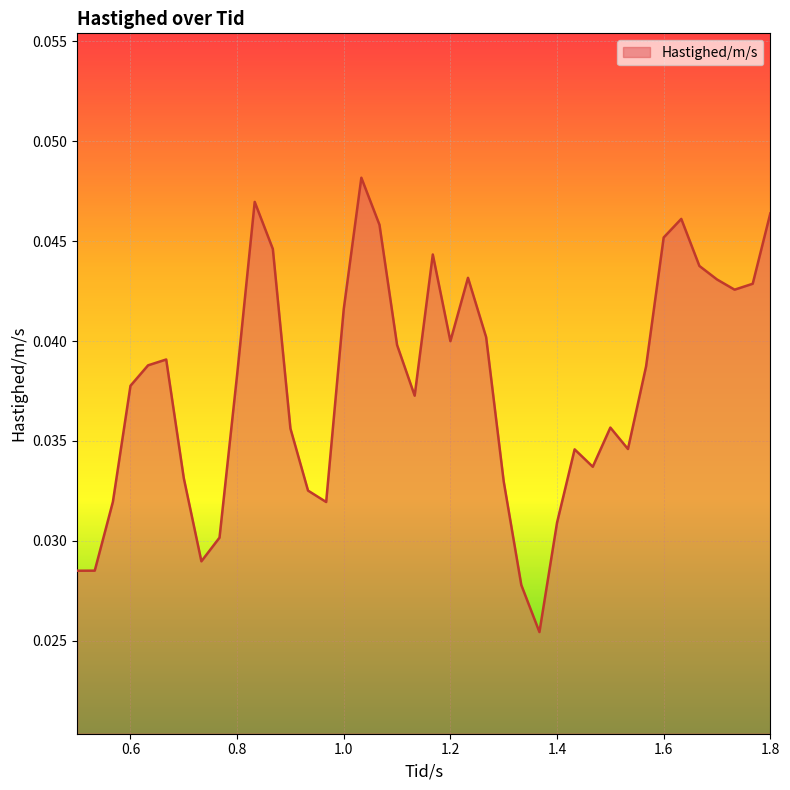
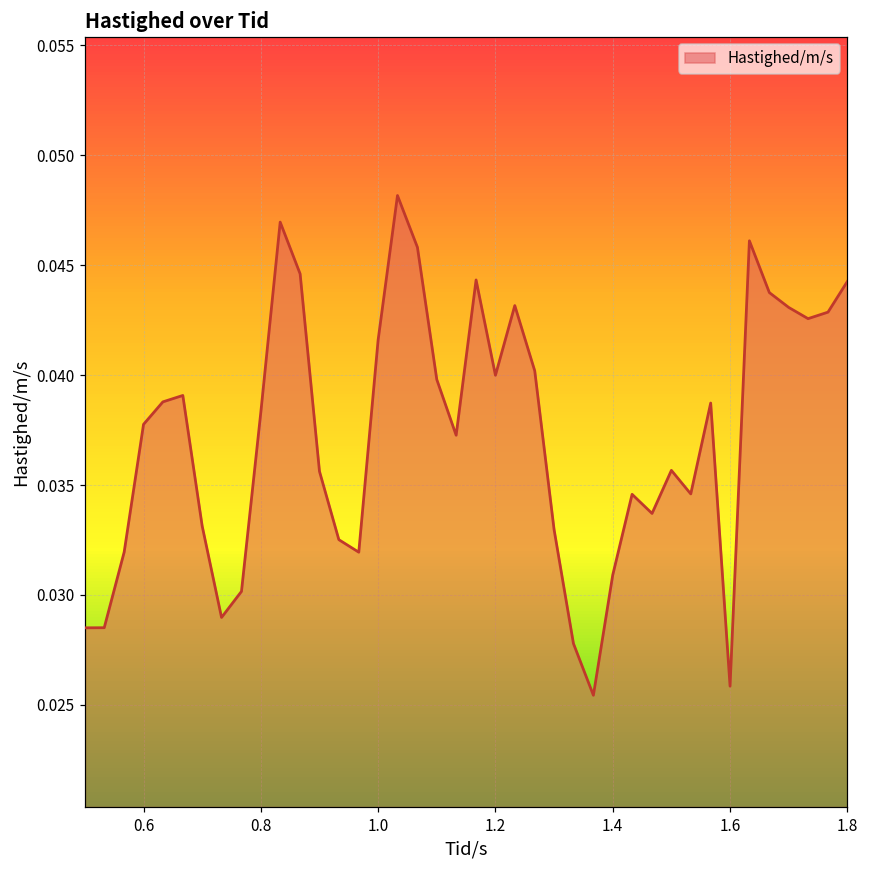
  {
    "0.6": 0.0378,
    "0.8": 0.0383,
    "1.0": 0.0416,
    "1.2": 0.0400,
    "1.4": 0.0309,
-   "1.6": 0.0452,
-   "1.8": 0.0464
+   "1.6": 0.0258,
+   "1.8": 0.0443
  }
